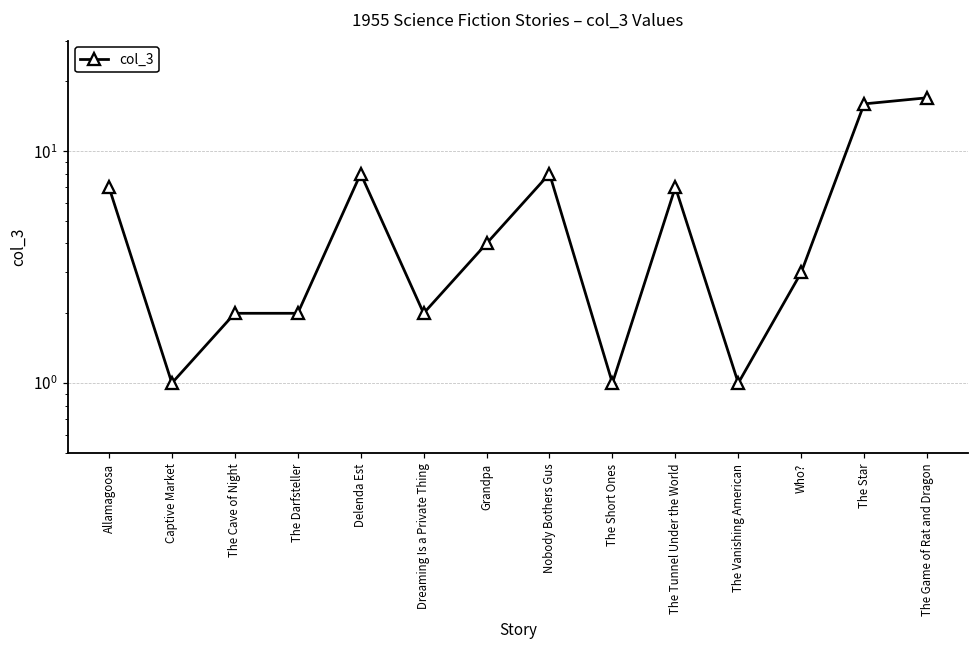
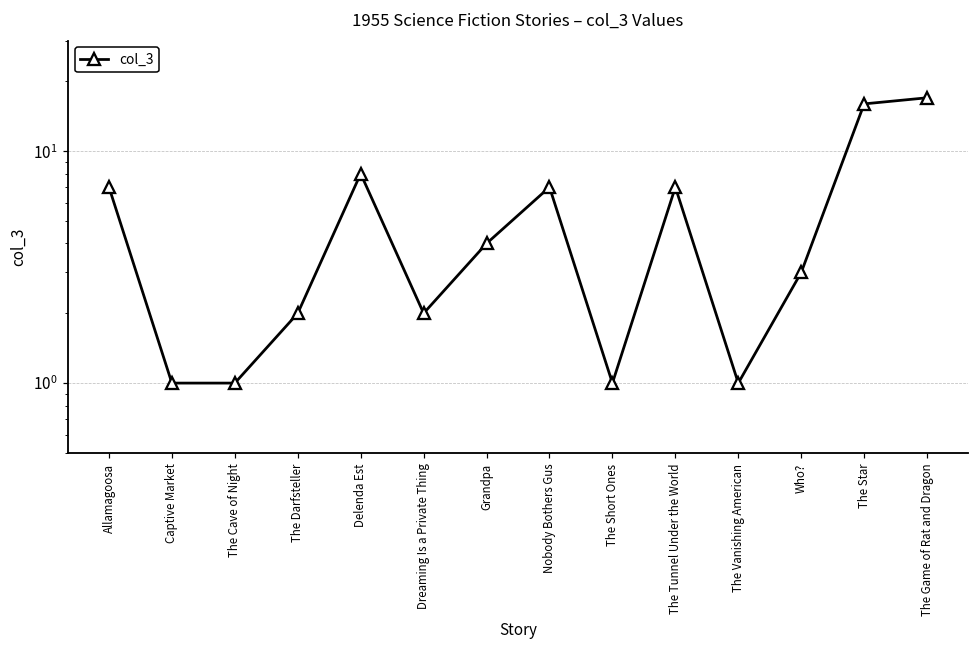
  {
    "Allamagoosa": 7,
    "Captive Market": 1,
-   "The Cave of Night": 2,
+   "The Cave of Night": 1,
    "The Darfsteller": 2,
    "Delenda Est": 8,
    "Dreaming Is a Private Thing": 2,
    "Grandpa": 4,
-   "Nobody Bothers Gus": 8,
+   "Nobody Bothers Gus": 7,
    "The Short Ones": 1,
    "The Tunnel Under the World": 7,
    "The Vanishing American": 1,
    "Who?": 3,
    "The Star": 16,
    "The Game of Rat and Dragon": 17
  }
